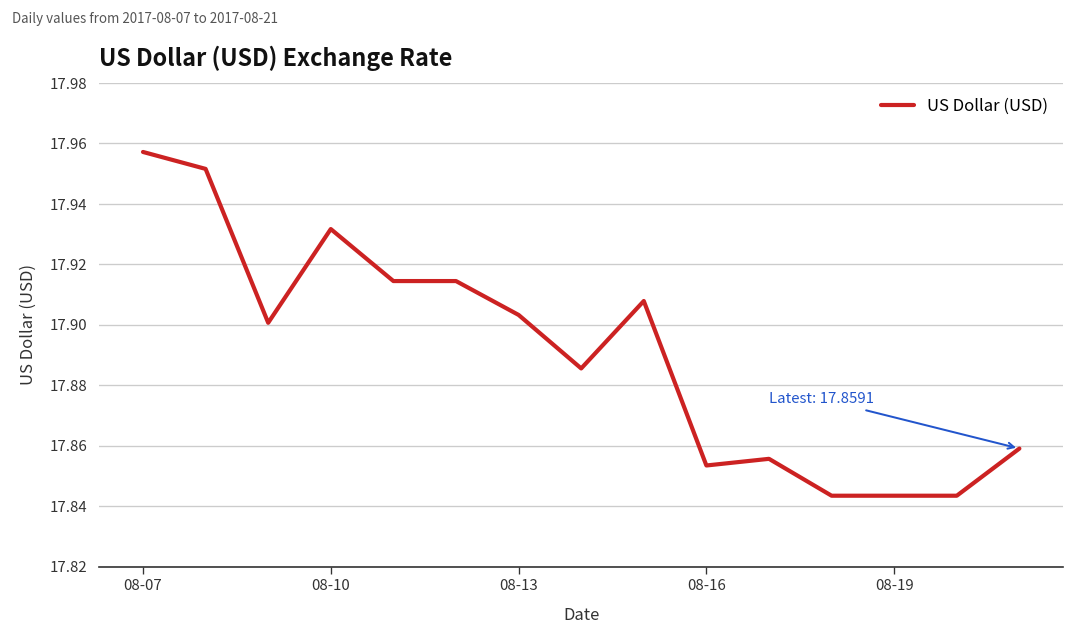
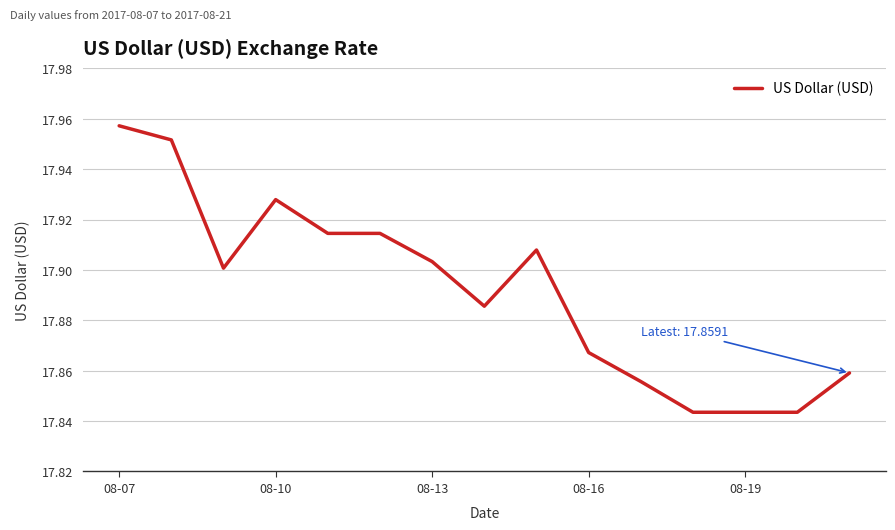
  {
    "08-07": 17.957,
-   "08-10": 17.932,
+   "08-10": 17.928,
    "08-13": 17.903,
-   "08-16": 17.854,
+   "08-16": 17.867,
    "08-19": 17.844
  }
